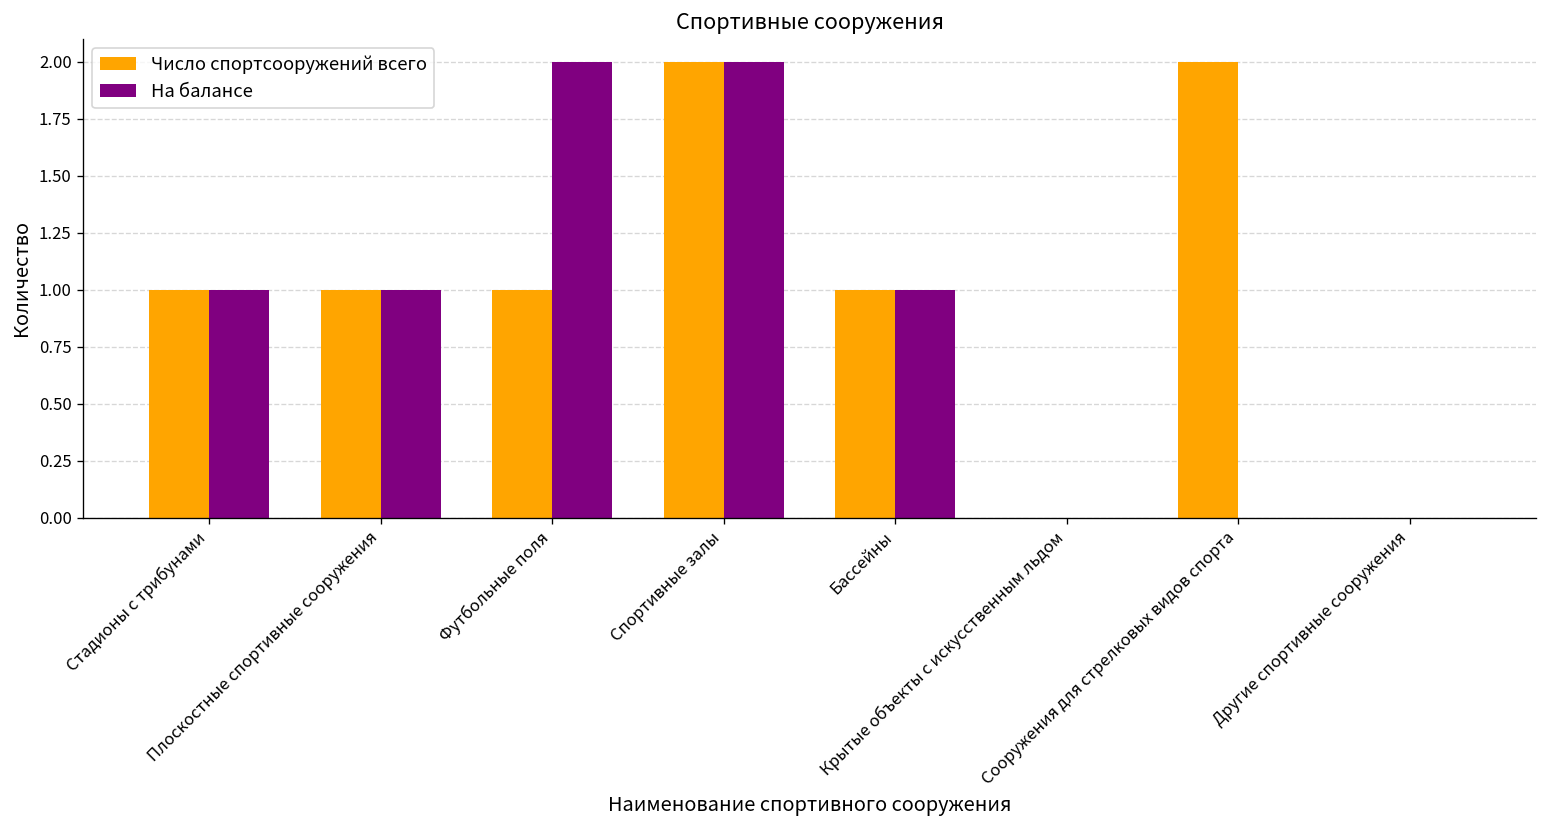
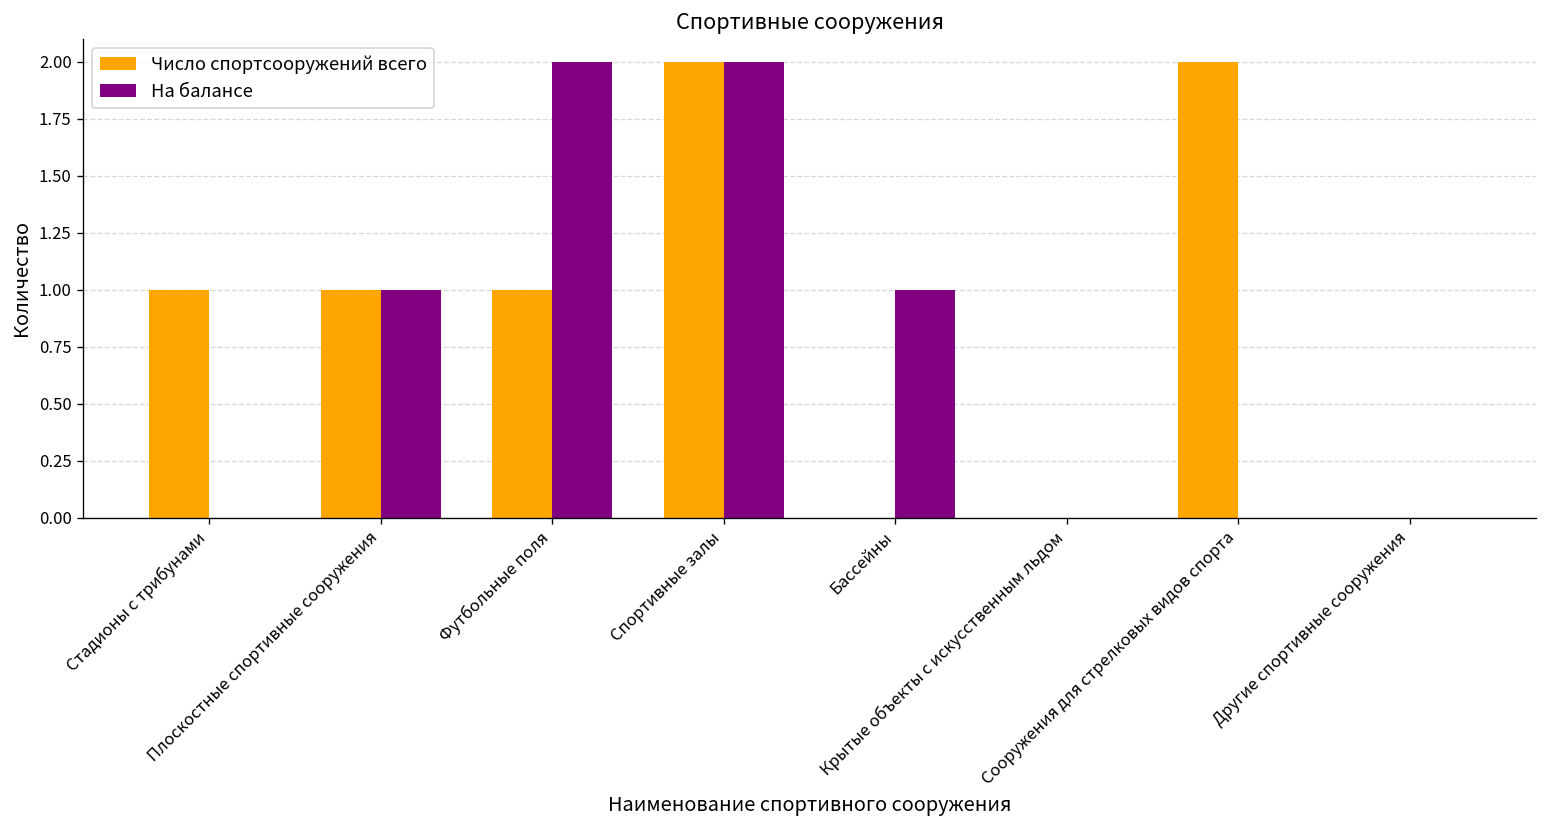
  {
    "Число спортсооружений всего": {
      "Стадионы с трибунами": 1,
      "Плоскостные спортивные сооружения": 1,
      "Футбольные поля": 1,
      "Спортивные залы": 2,
-     "Бассейны": 1,
+     "Бассейны": 0,
      "Крытые объекты с искусственным льдом": 0,
      "Сооружения для стрелковых видов спорта": 2,
      "Другие спортивные сооружения": 0
    },
    "На балансе": {
-     "Стадионы с трибунами": 1,
+     "Стадионы с трибунами": 0,
      "Плоскостные спортивные сооружения": 1,
      "Футбольные поля": 2,
      "Спортивные залы": 2,
      "Бассейны": 1,
      "Крытые объекты с искусственным льдом": 0,
      "Сооружения для стрелковых видов спорта": 0,
      "Другие спортивные сооружения": 0
    }
  }
